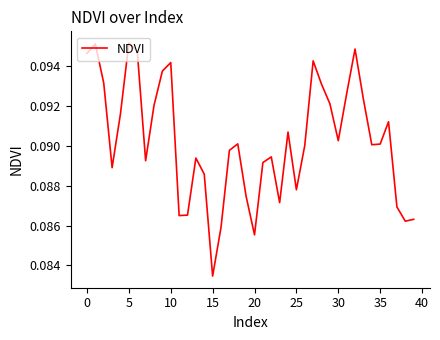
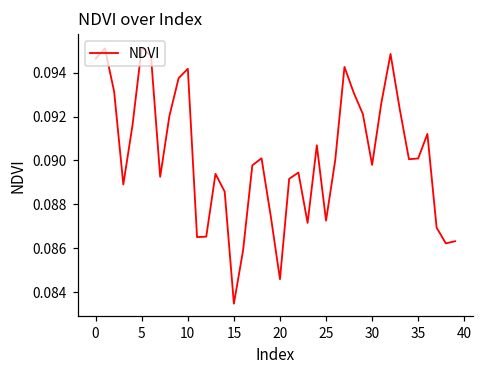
  {
    "10": 0.0942,
    "15": 0.0835,
-   "20": 0.0855,
-   "25": 0.0878,
-   "30": 0.0903,
+   "20": 0.0846,
+   "25": 0.0873,
+   "30": 0.0898,
    "35": 0.0901
  }
